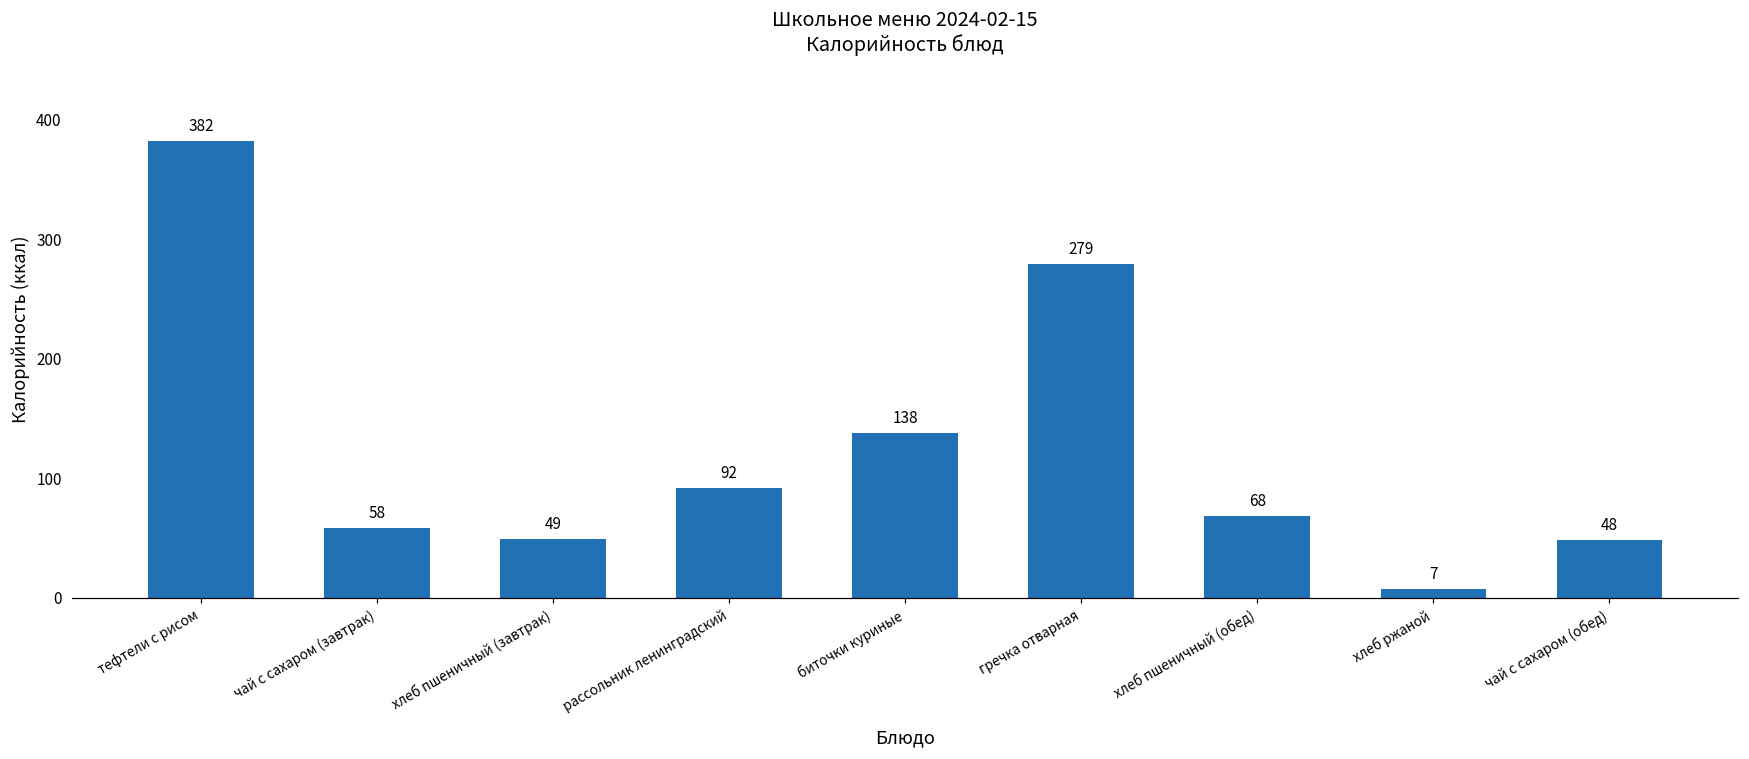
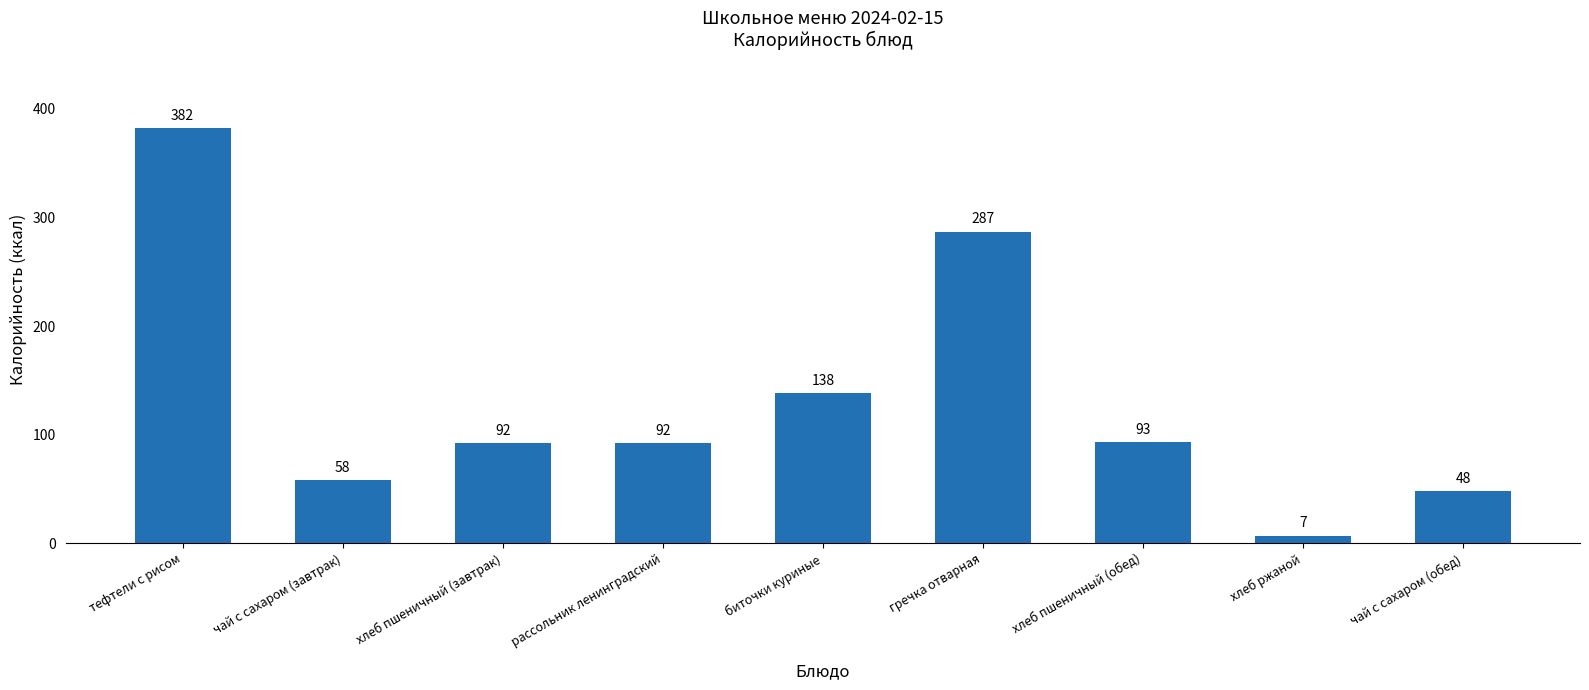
  {
    "тефтели с рисом": 382,
    "чай с сахаром (завтрак)": 58,
-   "хлеб пшеничный (завтрак)": 49,
+   "хлеб пшеничный (завтрак)": 92,
    "рассольник ленинградский": 92,
    "биточки куриные": 138,
-   "гречка отварная": 279,
-   "хлеб пшеничный (обед)": 68,
+   "гречка отварная": 287,
+   "хлеб пшеничный (обед)": 93,
    "хлеб ржаной": 7,
    "чай с сахаром (обед)": 48
  }
